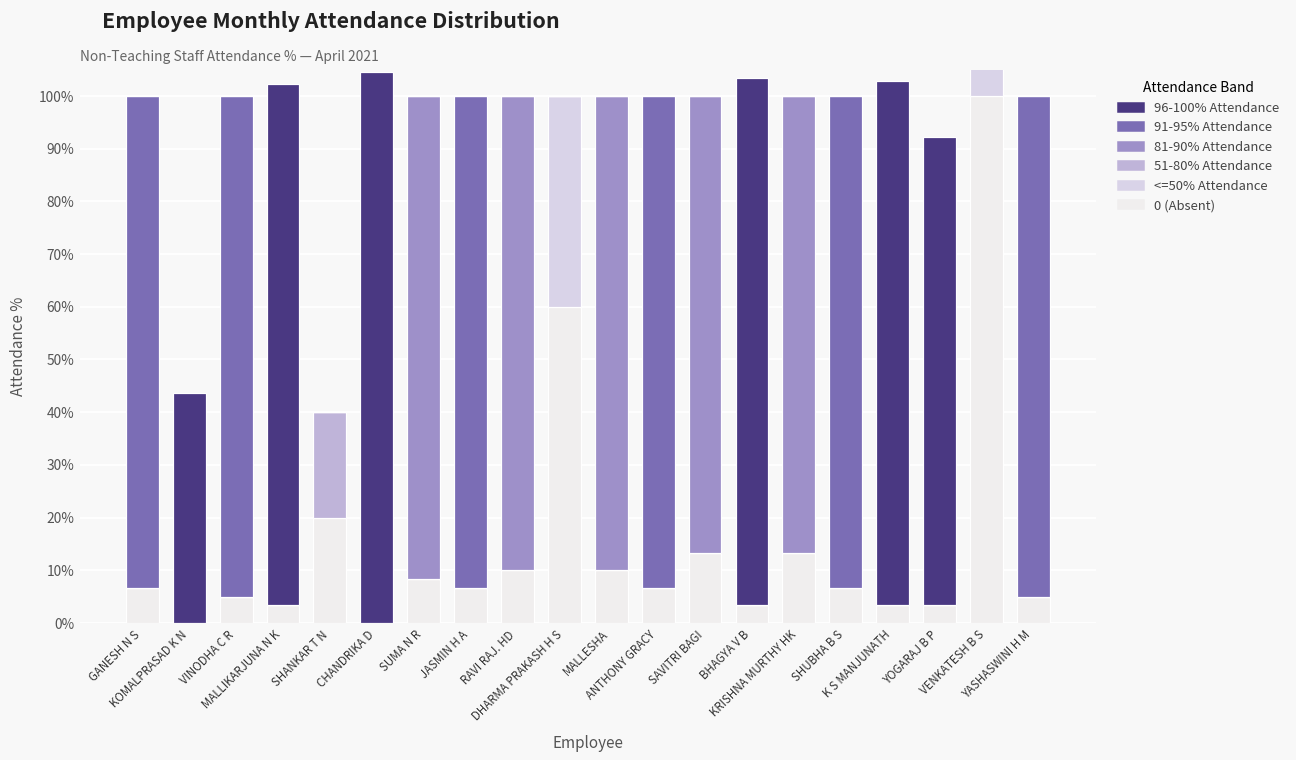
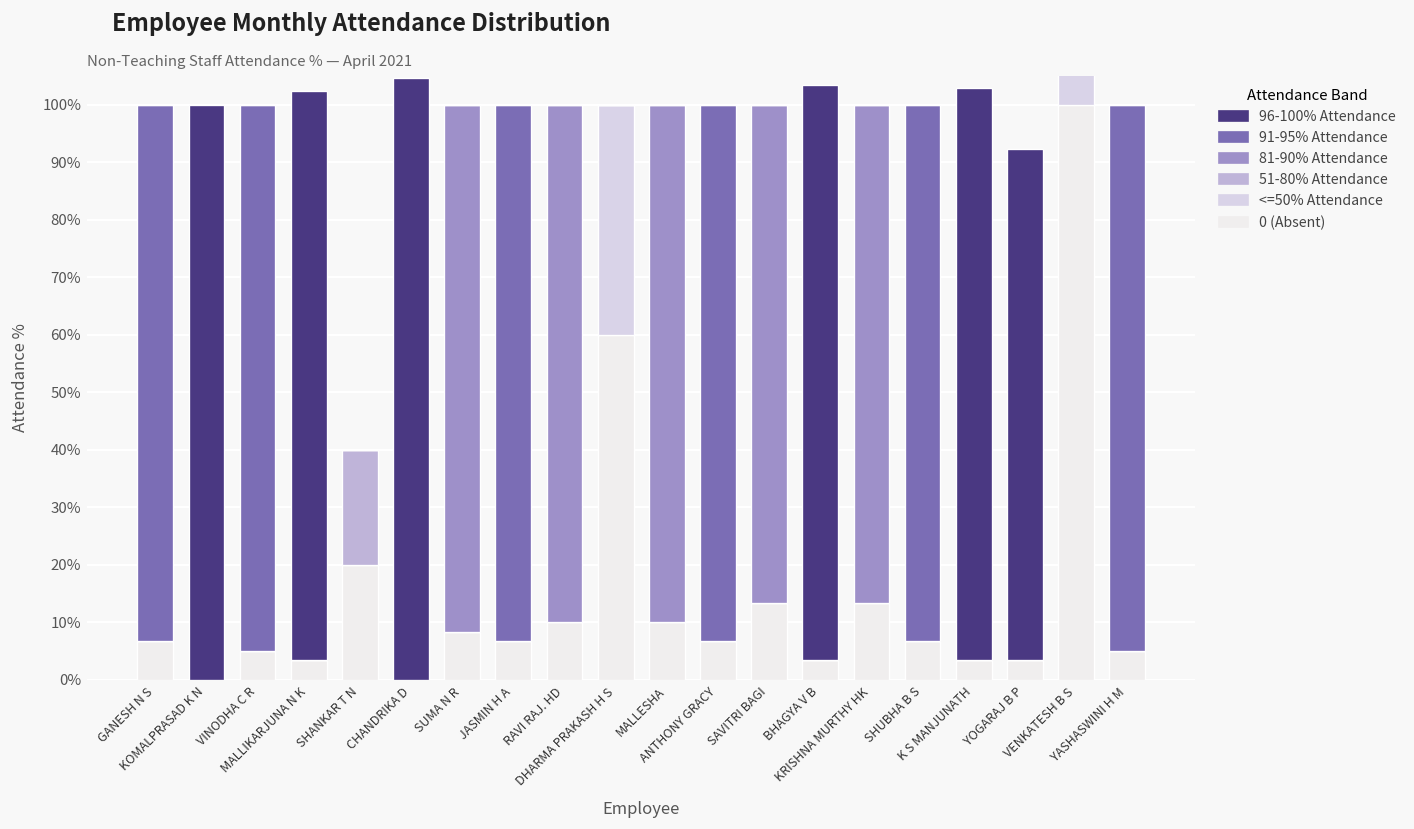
  {
    "96-100% Attendance": {
      "GANESH N S": "0%",
-     "KOMALPRASAD K N": "44%",
+     "KOMALPRASAD K N": "100%",
      "VINODHA C R": "0%",
      "MALLIKARJUNA N K": "99%",
      "SHANKAR T N": "0%",
      "CHANDRIKA D": "105%",
      "SUMA N R": "0%",
      "JASMIN H A": "0%",
      "RAVI RAJ. HD": "0%",
      "DHARMA PRAKASH H S": "0%",
      "MALLESHA": "0%",
      "ANTHONY GRACY": "0%",
      "SAVITRI BAGI": "0%",
      "BHAGYA V B": "100%",
      "KRISHNA MURTHY HK": "0%",
      "SHUBHA B S": "0%",
      "K S MANJUNATH": "100%",
      "YOGARAJ B P": "89%",
      "YASHASWINI H M": "0%"
    }
  }
